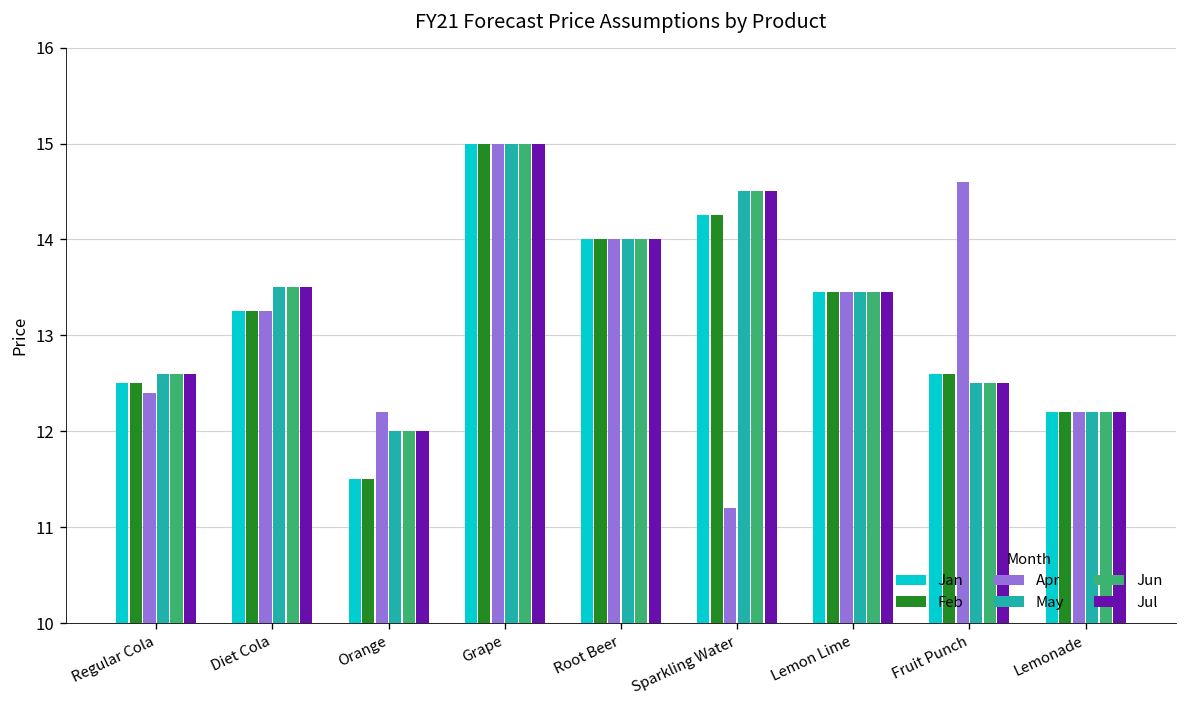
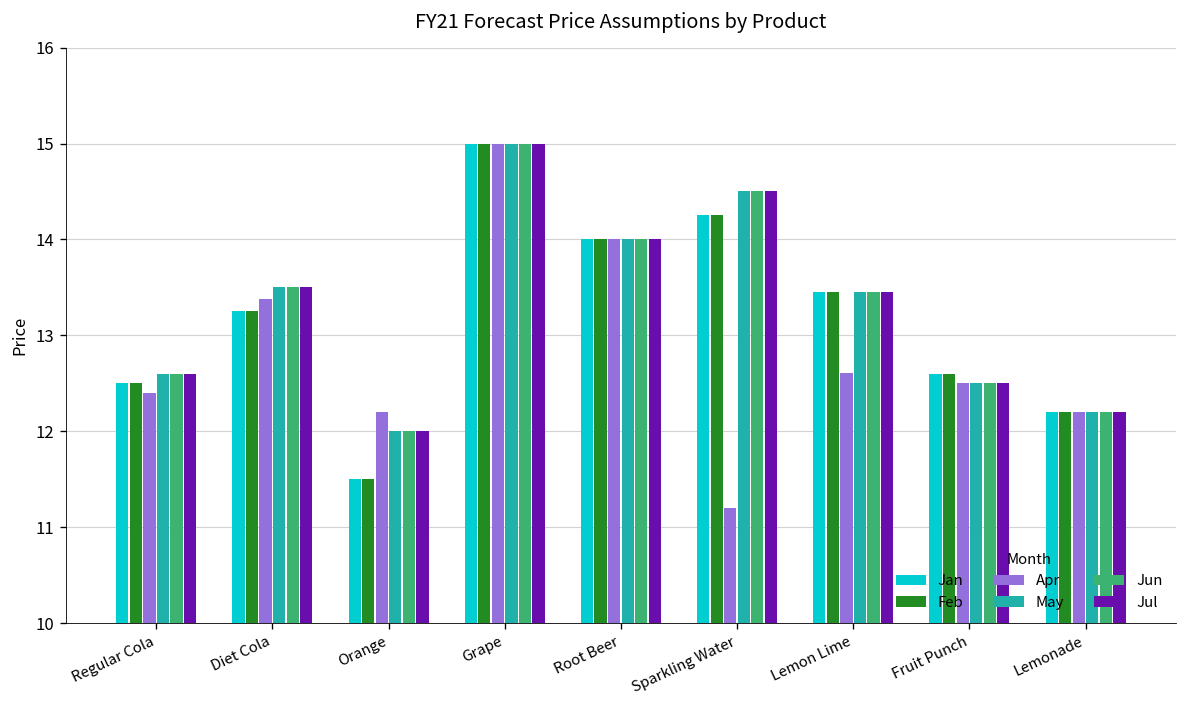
  {
    "Feb": {
      "Regular Cola": 12.5,
      "Diet Cola": 13.3,
      "Orange": 11.5,
      "Grape": 15.0,
      "Root Beer": 14.0,
      "Sparkling Water": 14.3,
      "Lemon Lime": 13.5,
      "Fruit Punch": 12.6,
      "Lemonade": 12.2
    },
    "Apr": {
      "Regular Cola": 12.4,
-     "Diet Cola": 13.3,
+     "Diet Cola": 13.4,
      "Orange": 12.2,
      "Grape": 15.0,
      "Root Beer": 14.0,
      "Sparkling Water": 11.2,
-     "Lemon Lime": 13.5,
-     "Fruit Punch": 14.6,
+     "Lemon Lime": 12.6,
+     "Fruit Punch": 12.5,
      "Lemonade": 12.2
    },
    "Jun": {
      "Regular Cola": 12.6,
      "Diet Cola": 13.5,
      "Orange": 12.0,
      "Grape": 15.0,
      "Root Beer": 14.0,
      "Sparkling Water": 14.5,
      "Lemon Lime": 13.5,
      "Fruit Punch": 12.5,
      "Lemonade": 12.2
    },
    "Jul": {
      "Regular Cola": 12.6,
      "Diet Cola": 13.5,
      "Orange": 12.0,
      "Grape": 15.0,
      "Root Beer": 14.0,
      "Sparkling Water": 14.5,
      "Lemon Lime": 13.5,
      "Fruit Punch": 12.5,
      "Lemonade": 12.2
    }
  }
